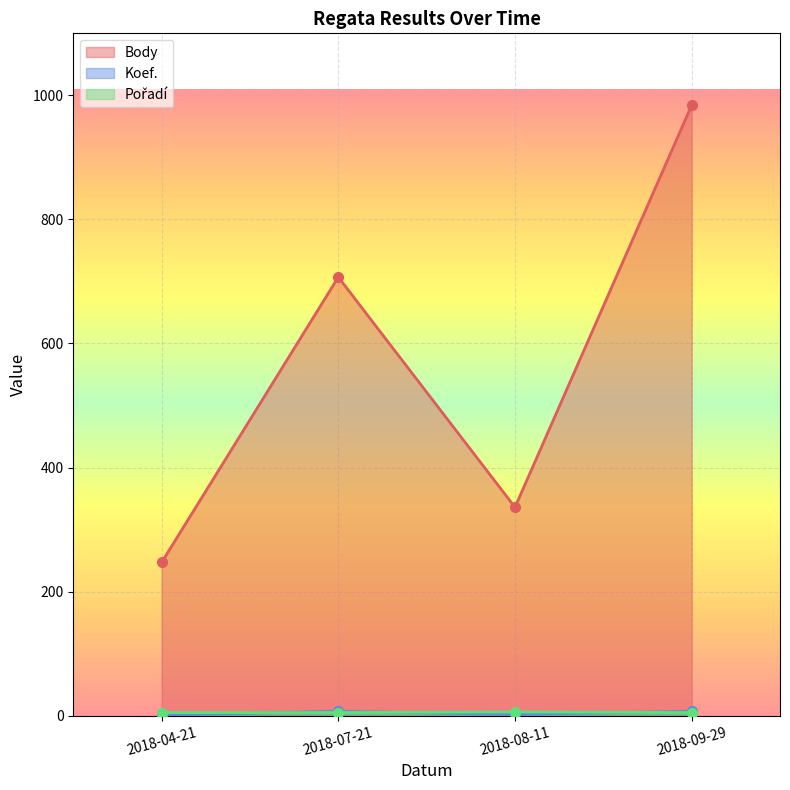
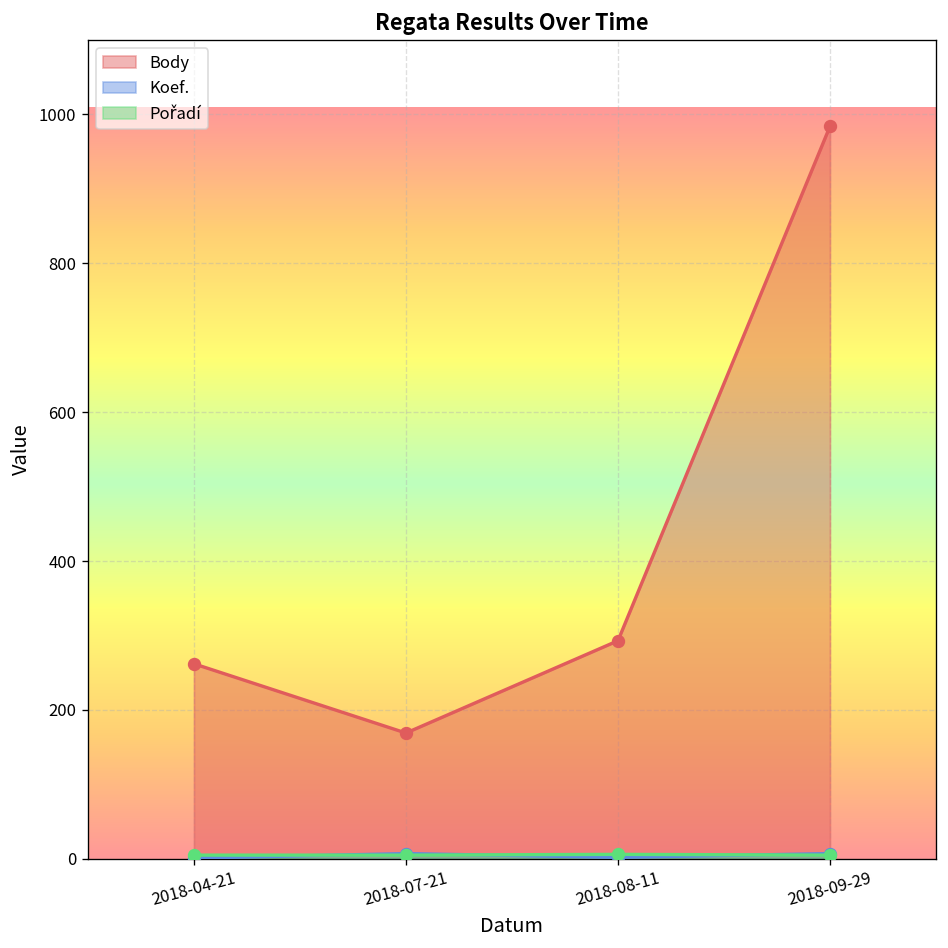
  {
    "Body": {
-     "2018-04-21": 250,
-     "2018-07-21": 710,
-     "2018-08-11": 340,
+     "2018-04-21": 260,
+     "2018-07-21": 170,
+     "2018-08-11": 290,
      "2018-09-29": 980
    }
  }
